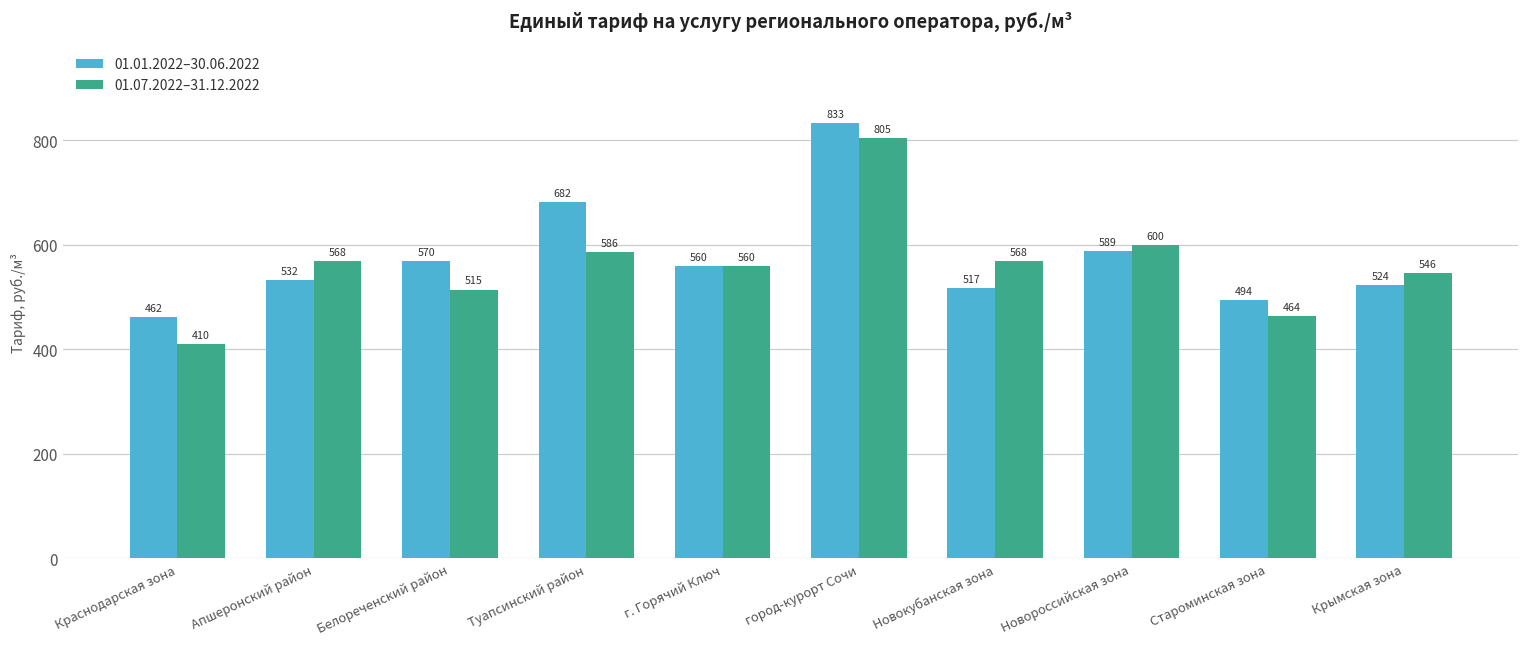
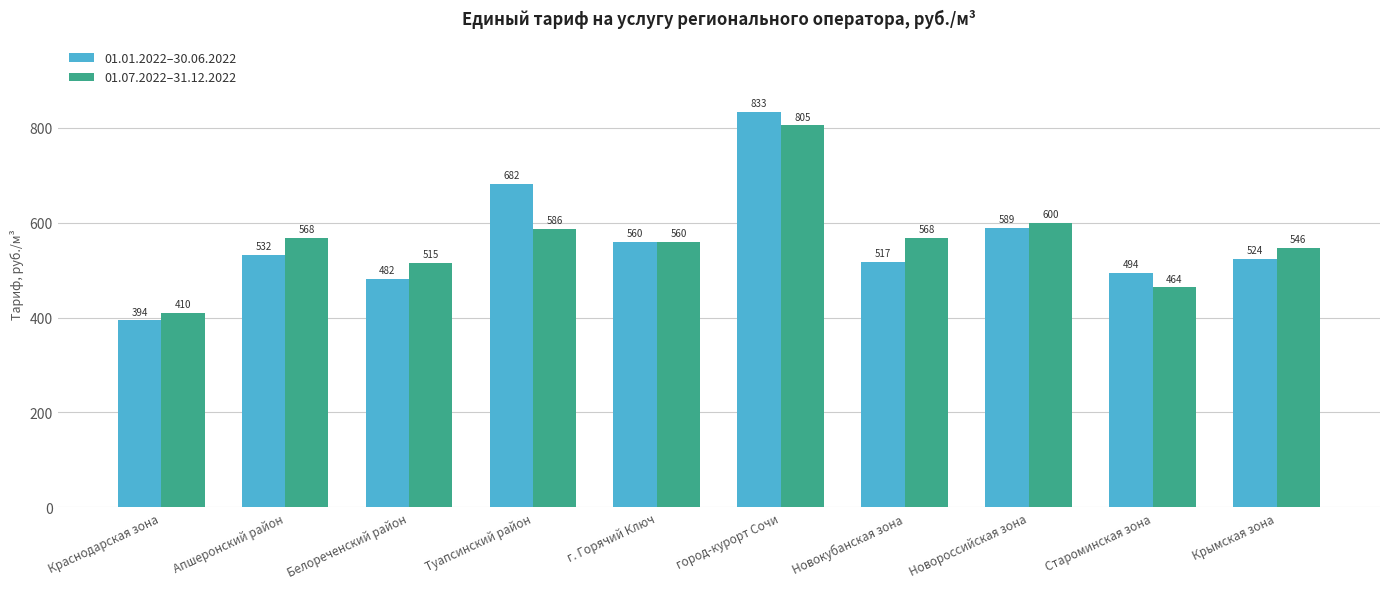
  {
    "01.01.2022–30.06.2022": {
-     "Краснодарская зона": 462,
+     "Краснодарская зона": 394,
      "Апшеронский район": 532,
-     "Белореченский район": 570,
+     "Белореченский район": 482,
      "Туапсинский район": 682,
      "г. Горячий Ключ": 560,
      "город-курорт Сочи": 833,
      "Новокубанская зона": 517,
      "Новороссийская зона": 589,
      "Староминская зона": 494,
      "Крымская зона": 524
    },
    "01.07.2022–31.12.2022": {
      "Краснодарская зона": 410,
      "Апшеронский район": 568,
      "Белореченский район": 515,
      "Туапсинский район": 586,
      "г. Горячий Ключ": 560,
      "город-курорт Сочи": 805,
      "Новокубанская зона": 568,
      "Новороссийская зона": 600,
      "Староминская зона": 464,
      "Крымская зона": 546
    }
  }
